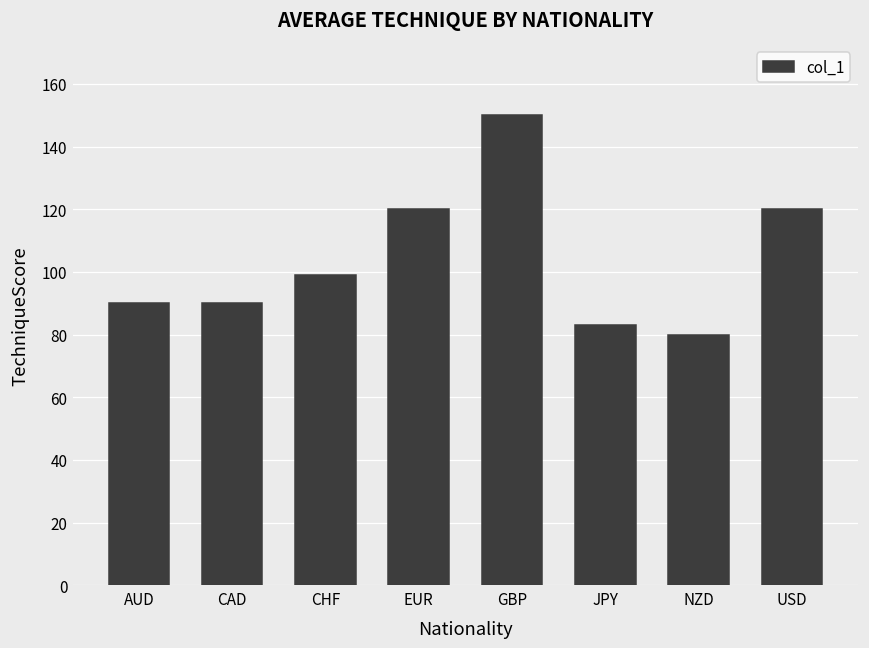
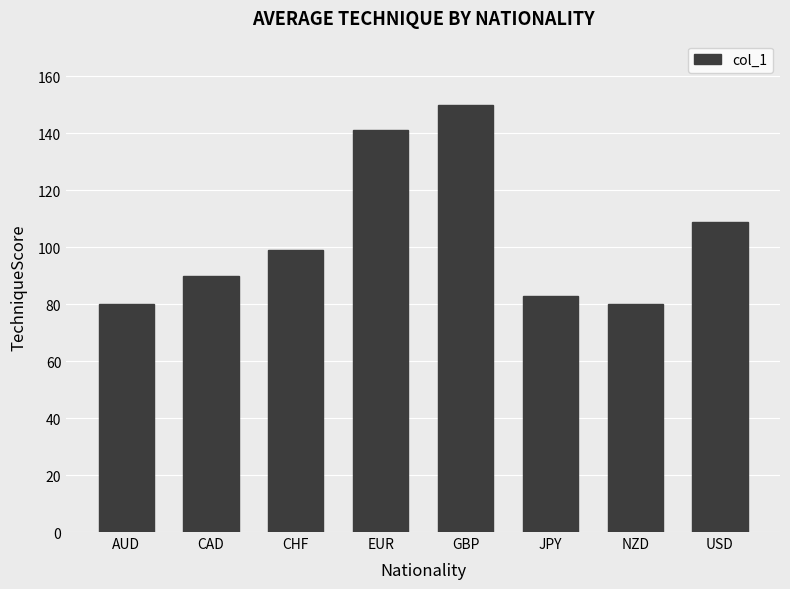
  {
-   "AUD": 90,
+   "AUD": 80,
    "CAD": 90,
    "CHF": 99,
-   "EUR": 120,
+   "EUR": 141,
    "GBP": 150,
    "JPY": 83,
    "NZD": 80,
-   "USD": 120
+   "USD": 109
  }
